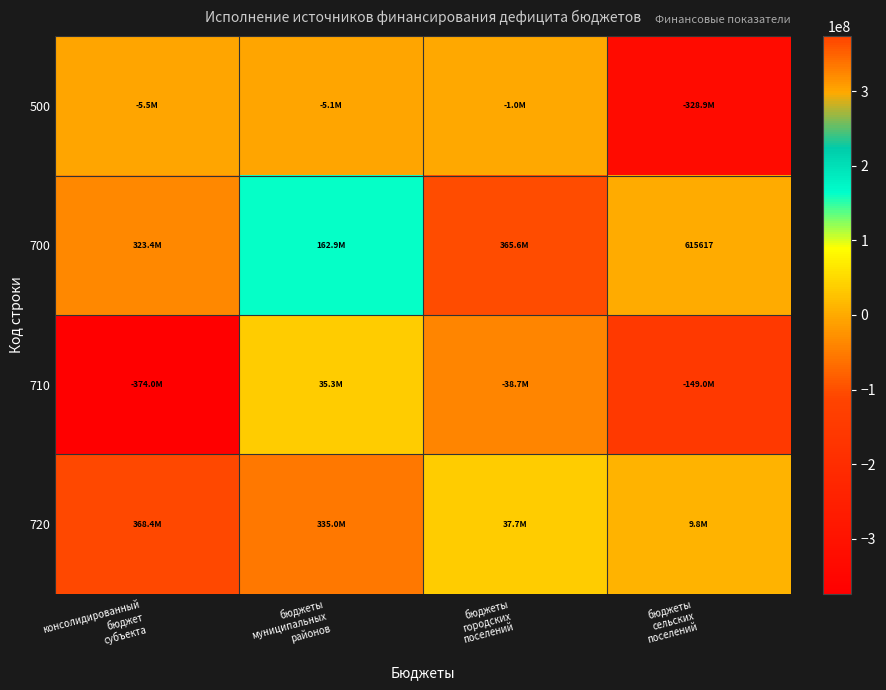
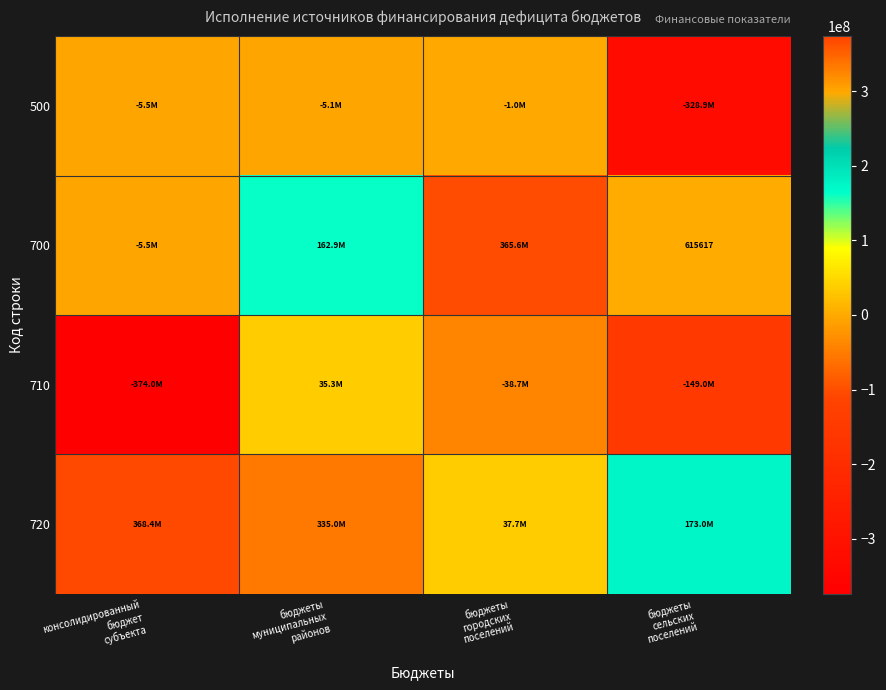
  {
    "500": {
      "консолидированный бюджет субъекта": "-5.5M",
      "бюджеты муниципальных районов": "-5.1M",
      "бюджеты городских поселений": "-1.0M",
      "бюджеты сельских поселений": "-328.9M"
    },
    "700": {
-     "консолидированный бюджет субъекта": "323.4M",
+     "консолидированный бюджет субъекта": "-5.5M",
      "бюджеты муниципальных районов": "162.9M",
      "бюджеты городских поселений": "365.6M",
      "бюджеты сельских поселений": "615617"
    },
    "710": {
      "консолидированный бюджет субъекта": "-374.0M",
      "бюджеты муниципальных районов": "35.3M",
      "бюджеты городских поселений": "-38.7M",
      "бюджеты сельских поселений": "-149.0M"
    },
    "720": {
      "консолидированный бюджет субъекта": "368.4M",
      "бюджеты муниципальных районов": "335.0M",
      "бюджеты городских поселений": "37.7M",
-     "бюджеты сельских поселений": "9.8M"
+     "бюджеты сельских поселений": "173.0M"
    }
  }
